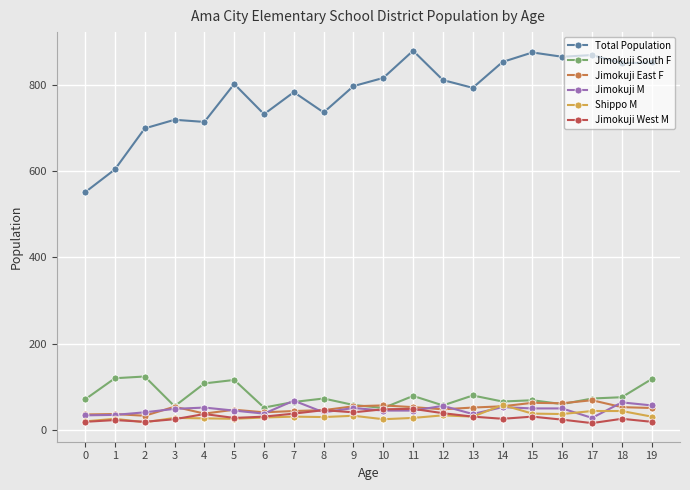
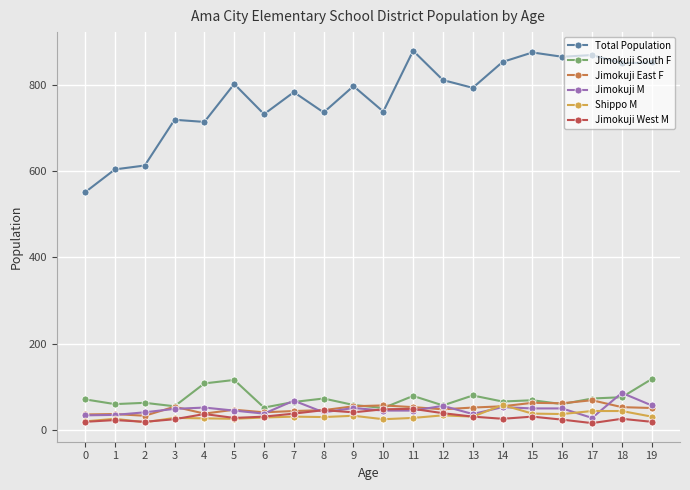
  {
    "Total Population": {
      "0": 550,
      "1": 600,
-     "2": 700,
+     "2": 610,
      "3": 720,
      "4": 710,
      "5": 800,
      "6": 730,
      "7": 780,
      "8": 740,
      "9": 800,
-     "10": 820,
+     "10": 740,
      "11": 880,
      "12": 810,
      "13": 790,
      "14": 850,
      "15": 880,
      "16": 870
    },
    "Jimokuji South F": {
      "0": 70,
-     "1": 120,
-     "2": 120,
+     "1": 60,
+     "2": 60,
      "4": 110,
      "5": 120,
      "6": 50,
      "8": 70,
      "11": 80,
      "13": 80,
      "14": 70,
      "15": 70,
      "18": 80,
      "19": 120
    },
    "Jimokuji M": {
      "2": 40,
      "4": 50,
      "13": 40,
      "15": 50,
      "16": 50,
      "17": 30,
-     "18": 60,
+     "18": 90,
      "19": 60
    }
  }
